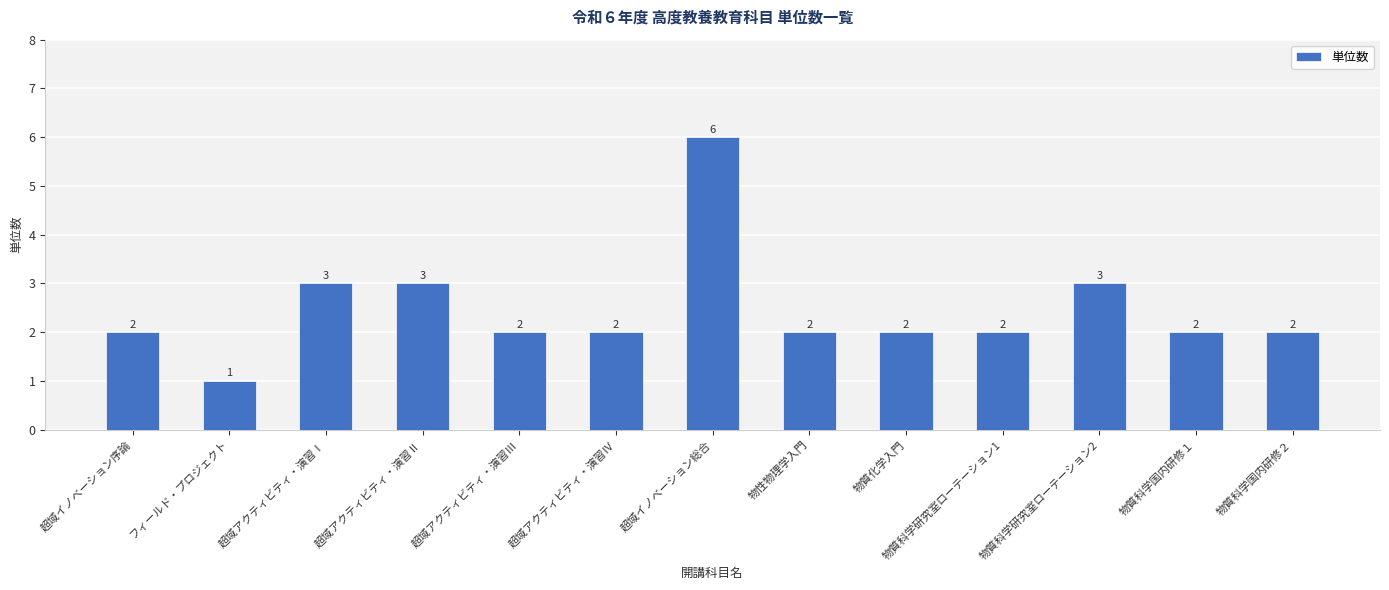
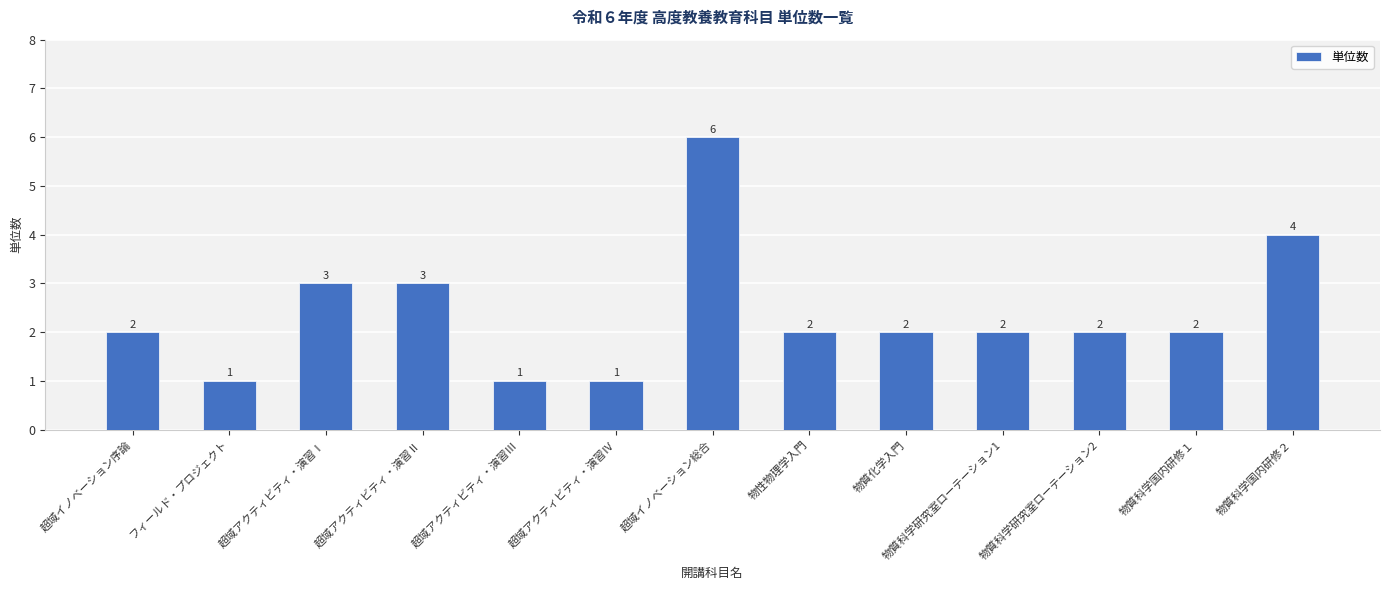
  {
    "超域イノベーション序論": 2,
    "フィールド・プロジェクト": 1,
    "超域アクティビティ・演習Ⅰ": 3,
    "超域アクティビティ・演習Ⅱ": 3,
-   "超域アクティビティ・演習Ⅲ": 2,
-   "超域アクティビティ・演習Ⅳ": 2,
+   "超域アクティビティ・演習Ⅲ": 1,
+   "超域アクティビティ・演習Ⅳ": 1,
    "超域イノベーション総合": 6,
    "物性物理学入門": 2,
    "物質化学入門": 2,
    "物質科学研究室ローテーション1": 2,
-   "物質科学研究室ローテーション2": 3,
+   "物質科学研究室ローテーション2": 2,
    "物質科学国内研修１": 2,
-   "物質科学国内研修２": 2
+   "物質科学国内研修２": 4
  }
